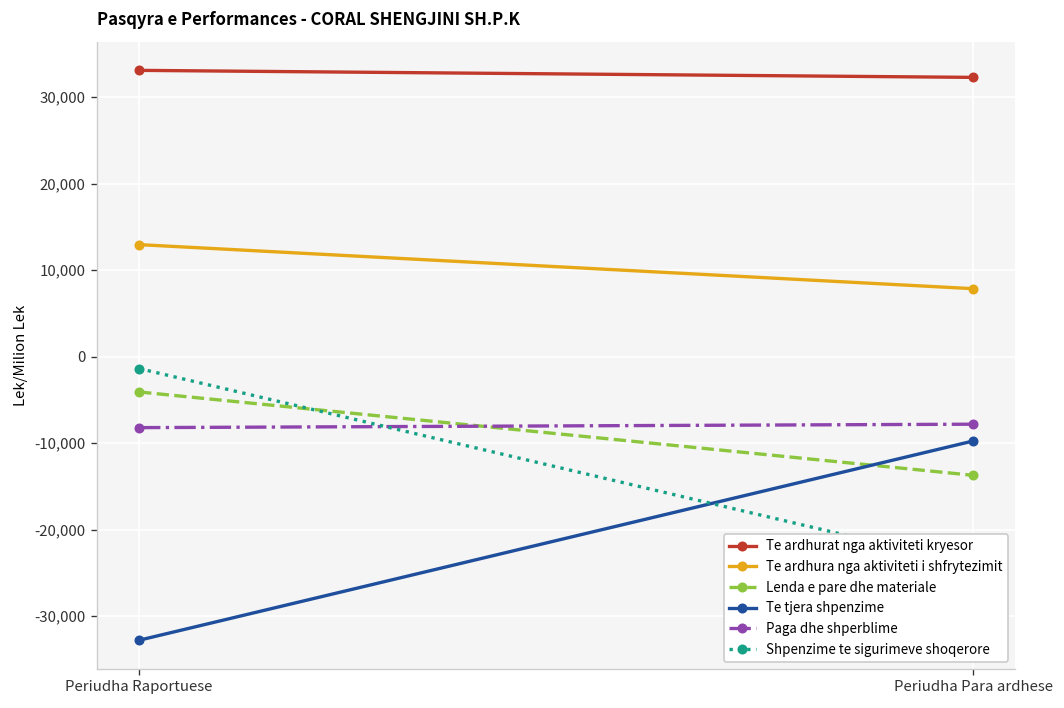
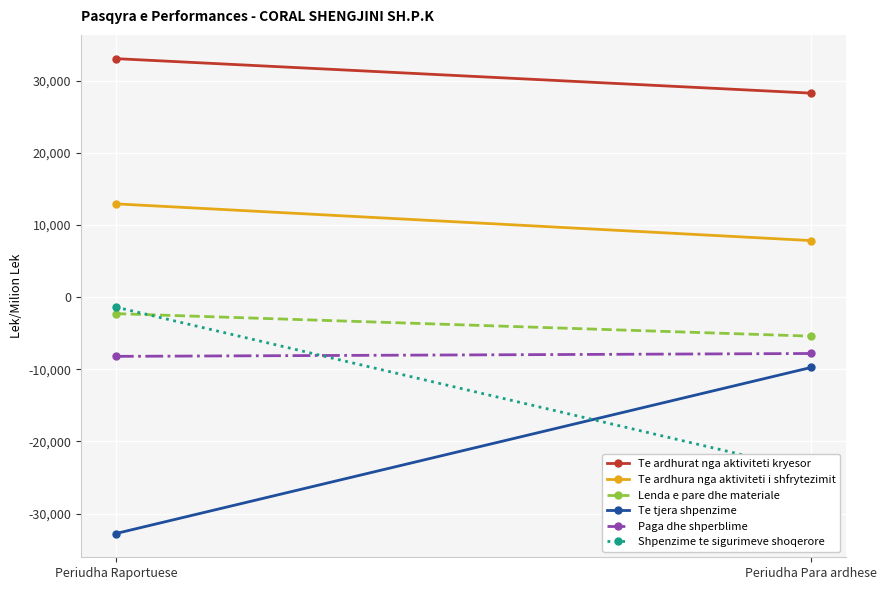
  {
    "Te ardhurat nga aktiviteti kryesor": {
      "Periudha Raportuese": "33,000",
-     "Periudha Para ardhese": "32,000"
+     "Periudha Para ardhese": "28,000"
    },
    "Te ardhura nga aktiviteti i shfrytezimit": {
      "Periudha Raportuese": "13,000",
      "Periudha Para ardhese": "8,000"
    },
    "Lenda e pare dhe materiale": {
-     "Periudha Raportuese": "-4,000",
-     "Periudha Para ardhese": "-14,000"
+     "Periudha Raportuese": "-2,000",
+     "Periudha Para ardhese": "-5,000"
    },
    "Te tjera shpenzime": {
      "Periudha Raportuese": "-33,000",
      "Periudha Para ardhese": "-10,000"
    },
    "Paga dhe shperblime": {
      "Periudha Raportuese": "-8,000",
      "Periudha Para ardhese": "-8,000"
    },
    "Shpenzime te sigurimeve shoqerore": {
      "Periudha Raportuese": "-1,000"
    }
  }
